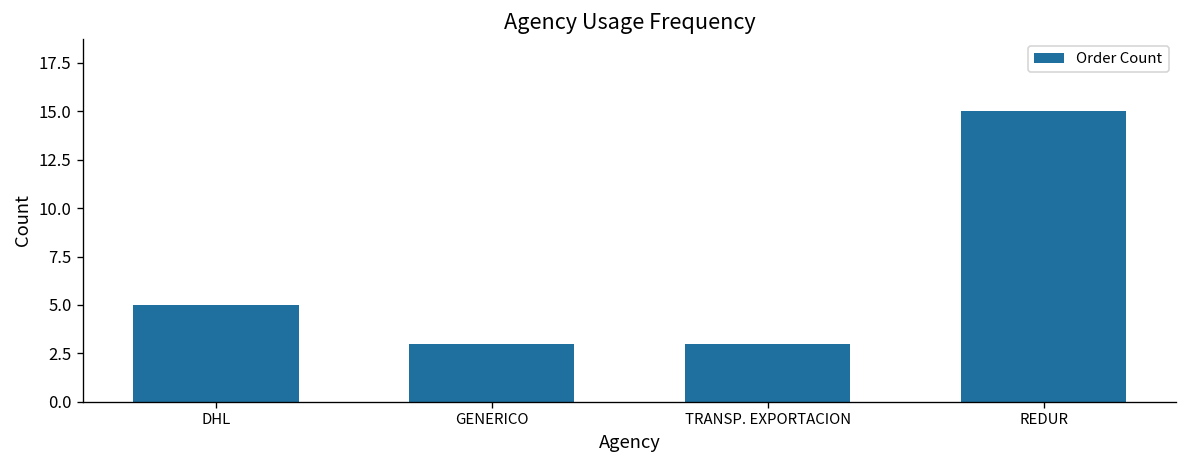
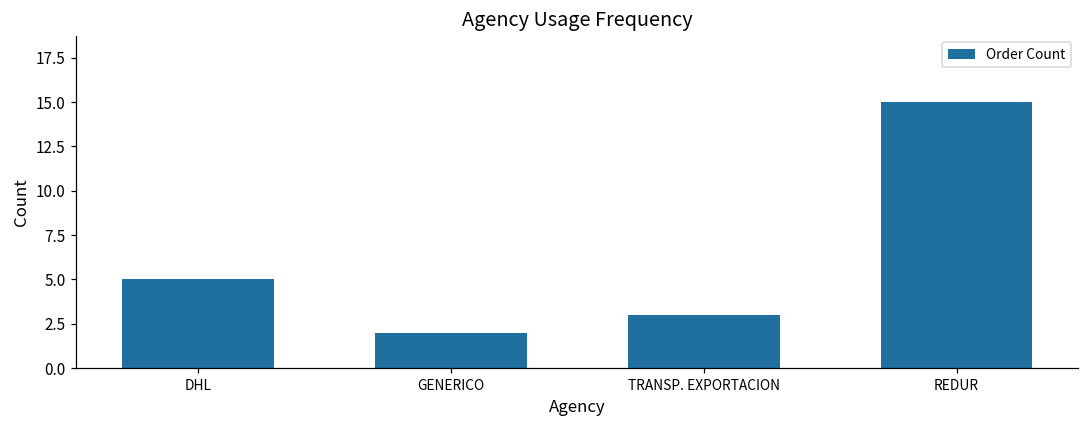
  {
    "DHL": 5,
-   "GENERICO": 3,
+   "GENERICO": 2,
    "TRANSP. EXPORTACION": 3,
    "REDUR": 15
  }
